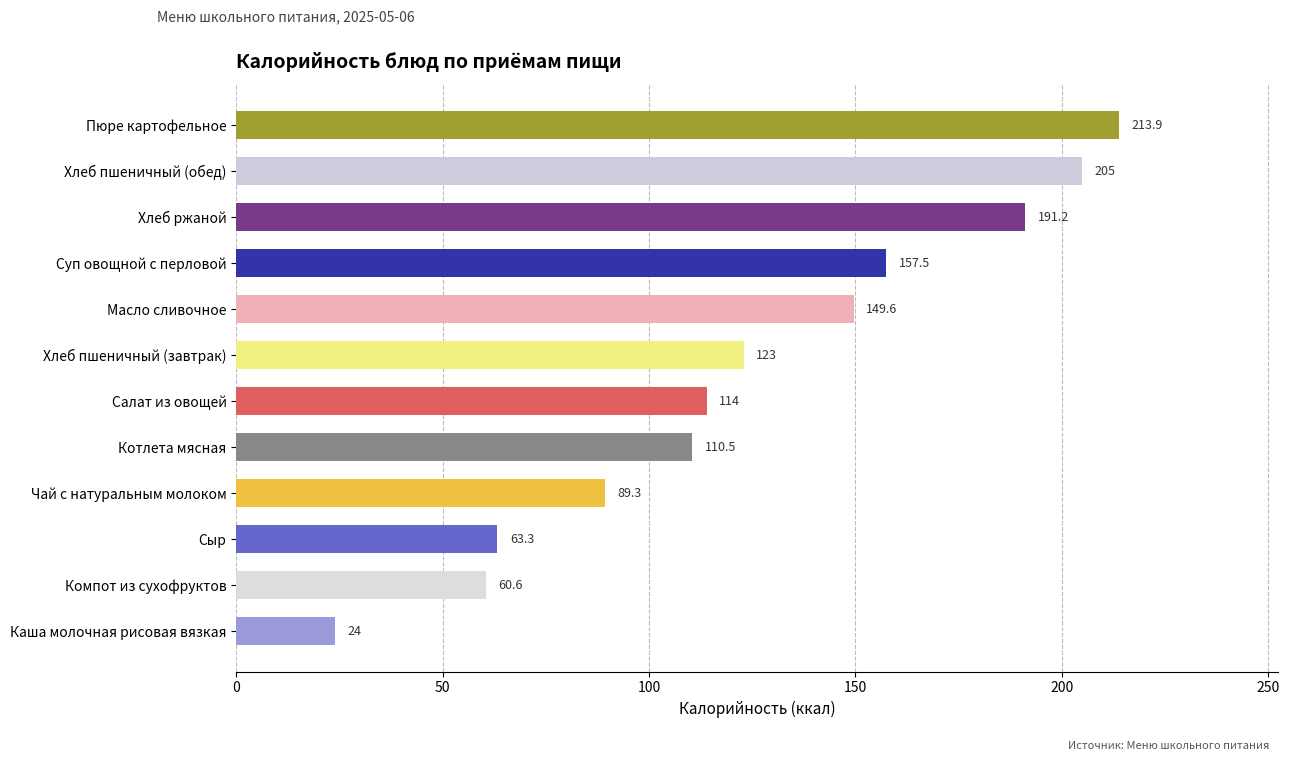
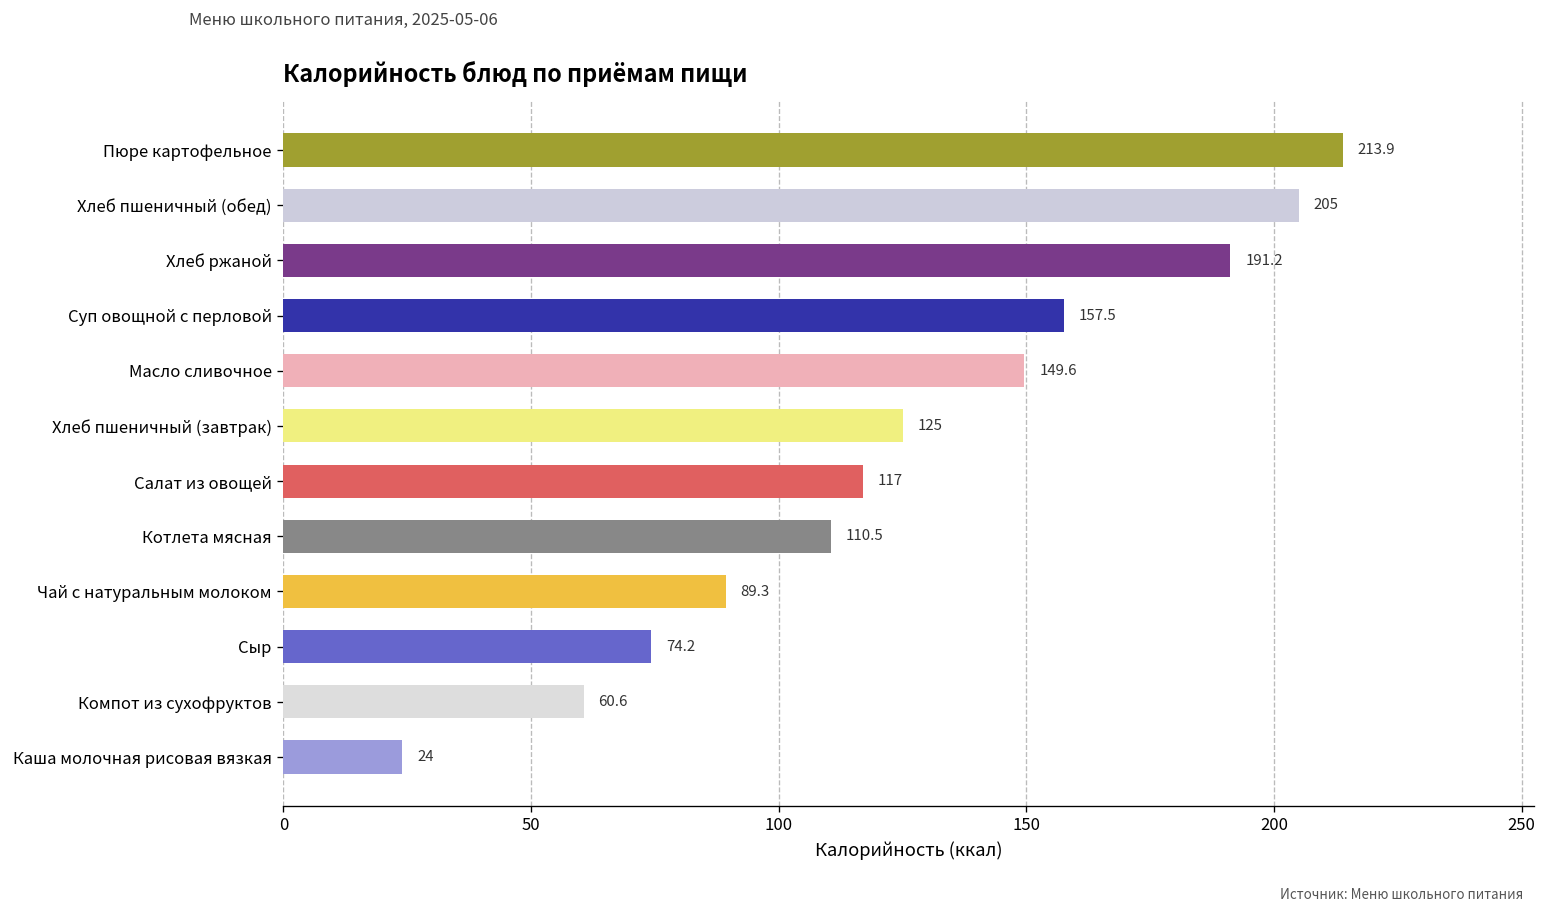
  {
    "Пюре картофельное": 213.9,
    "Хлеб пшеничный (обед)": 205,
    "Хлеб ржаной": 191.2,
    "Суп овощной с перловой": 157.5,
    "Масло сливочное": 149.6,
-   "Хлеб пшеничный (завтрак)": 123,
-   "Салат из овощей": 114,
+   "Хлеб пшеничный (завтрак)": 125,
+   "Салат из овощей": 117,
    "Котлета мясная": 110.5,
    "Чай с натуральным молоком": 89.3,
-   "Сыр": 63.3,
+   "Сыр": 74.2,
    "Компот из сухофруктов": 60.6,
    "Каша молочная рисовая вязкая": 24
  }
